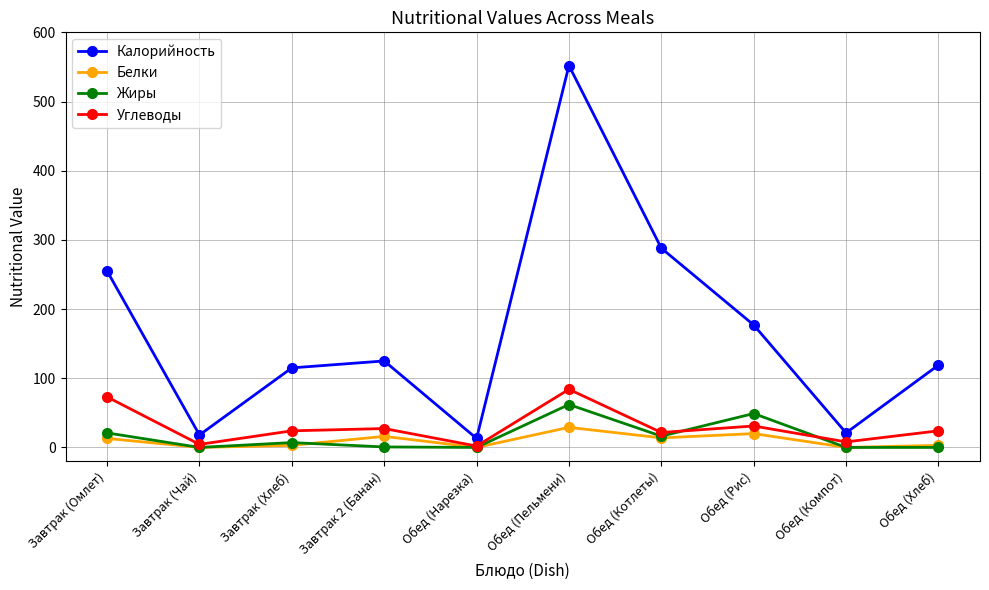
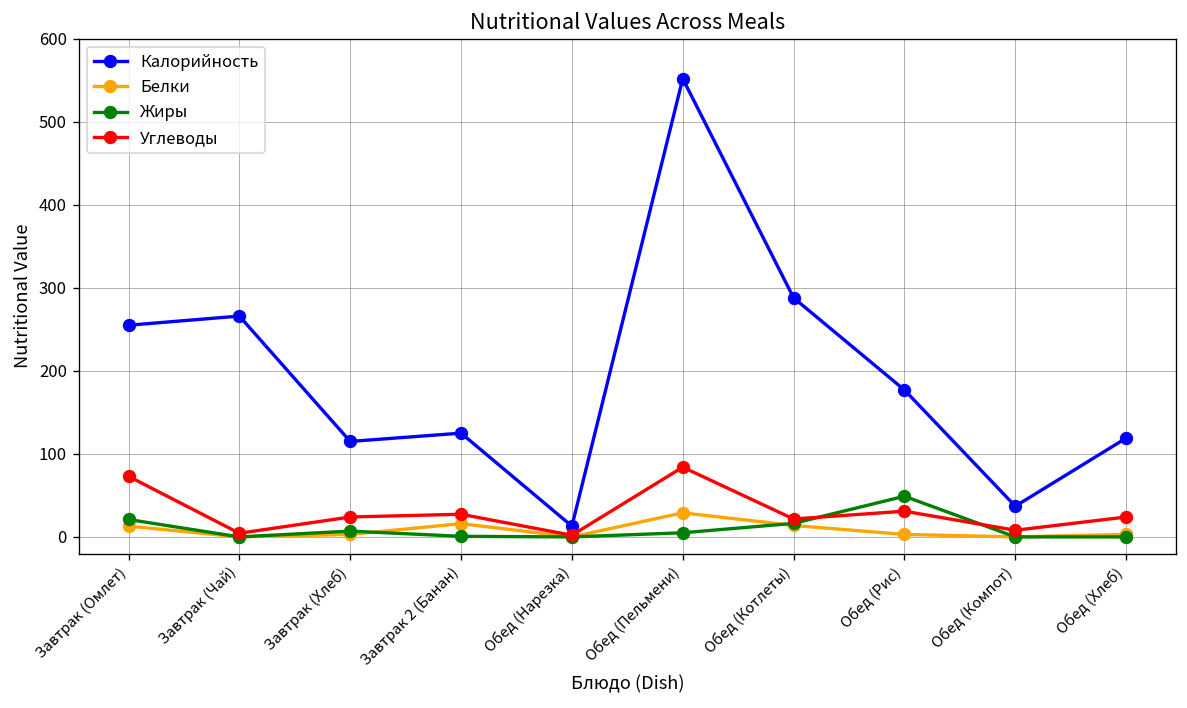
  {
    "Калорийность": {
      "Завтрак (Омлет)": 260,
-     "Завтрак (Чай)": 20,
+     "Завтрак (Чай)": 270,
      "Завтрак (Хлеб)": 120,
      "Завтрак 2 (Банан)": 130,
      "Обед (Нарезка)": 10,
      "Обед (Пельмени)": 550,
      "Обед (Котлеты)": 290,
      "Обед (Рис)": 180,
-     "Обед (Компот)": 20,
+     "Обед (Компот)": 40,
      "Обед (Хлеб)": 120
    },
    "Белки": {
      "Завтрак (Омлет)": 10,
      "Завтрак (Хлеб)": 0,
      "Завтрак 2 (Банан)": 20,
      "Обед (Пельмени)": 30,
-     "Обед (Рис)": 20
+     "Обед (Рис)": 0
    },
    "Жиры": {
      "Завтрак (Омлет)": 20,
      "Завтрак (Хлеб)": 10,
      "Завтрак 2 (Банан)": 0,
-     "Обед (Пельмени)": 60,
+     "Обед (Пельмени)": 10,
      "Обед (Рис)": 50
    },
    "Углеводы": {
      "Завтрак (Омлет)": 70,
      "Завтрак (Чай)": 0,
      "Завтрак (Хлеб)": 20,
      "Завтрак 2 (Банан)": 30,
      "Обед (Пельмени)": 80,
      "Обед (Котлеты)": 20,
      "Обед (Рис)": 30,
      "Обед (Компот)": 10,
      "Обед (Хлеб)": 20
    }
  }
